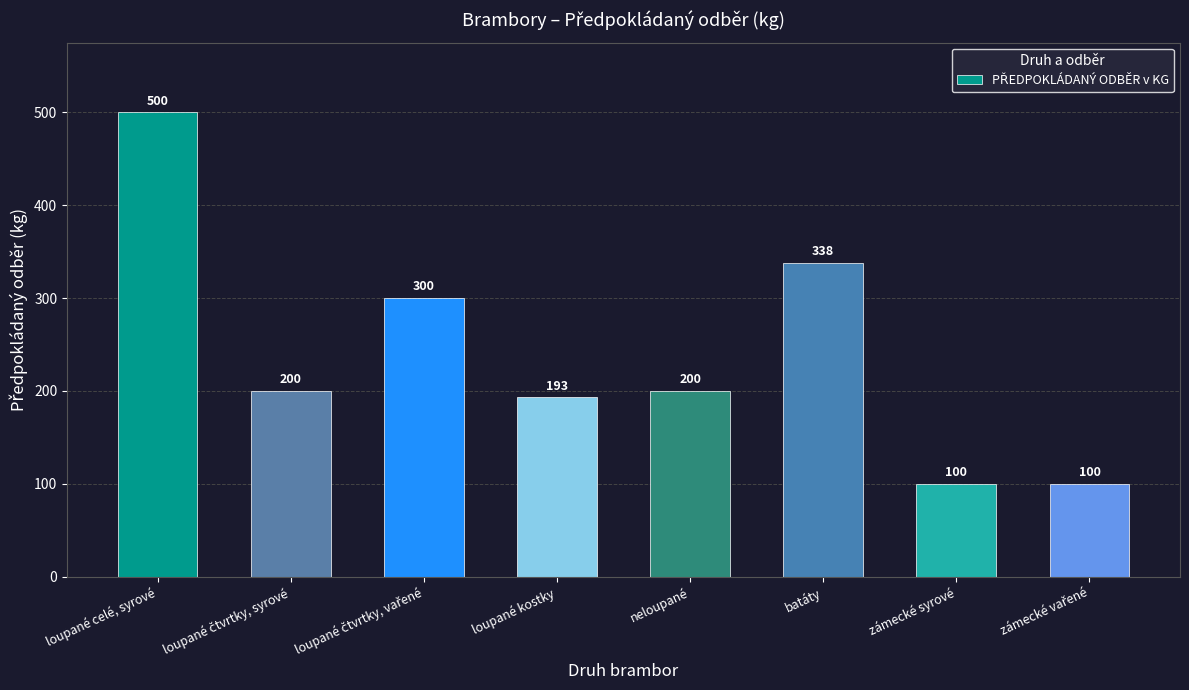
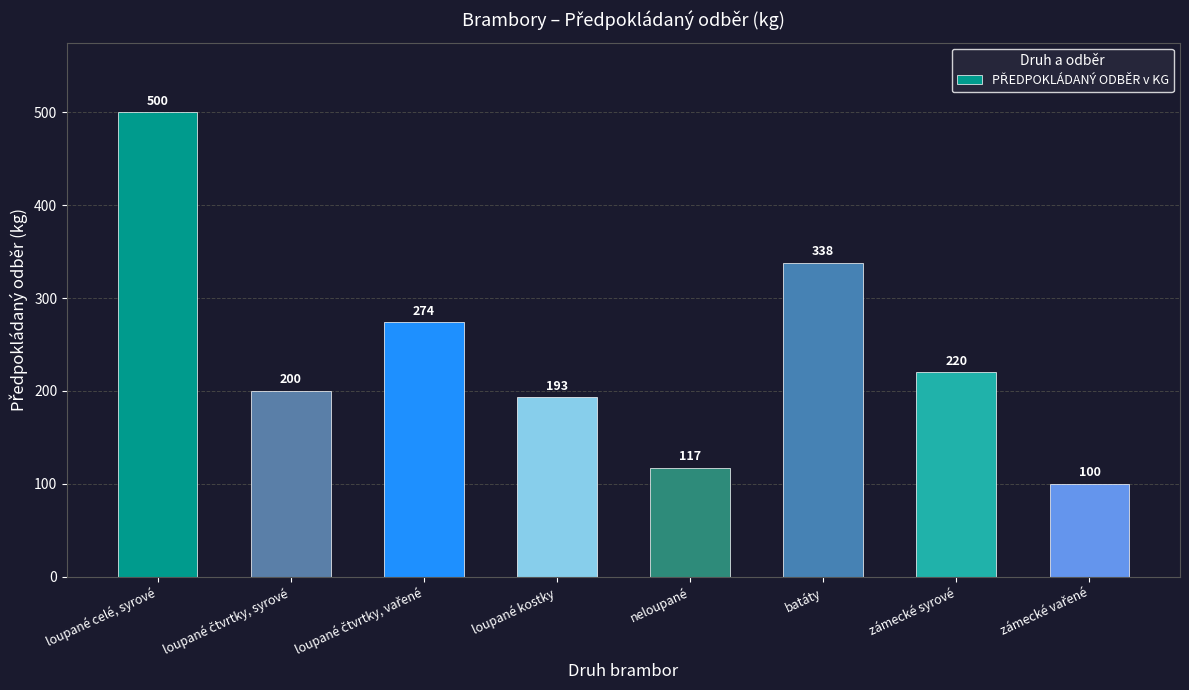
  {
    "loupané celé, syrové": 500,
    "loupané čtvrtky, syrové": 200,
-   "loupané čtvrtky, vařené": 300,
+   "loupané čtvrtky, vařené": 274,
    "loupané kostky": 193,
-   "neloupané": 200,
+   "neloupané": 117,
    "batáty": 338,
-   "zámecké syrové": 100,
+   "zámecké syrové": 220,
    "zámecké vařené": 100
  }
